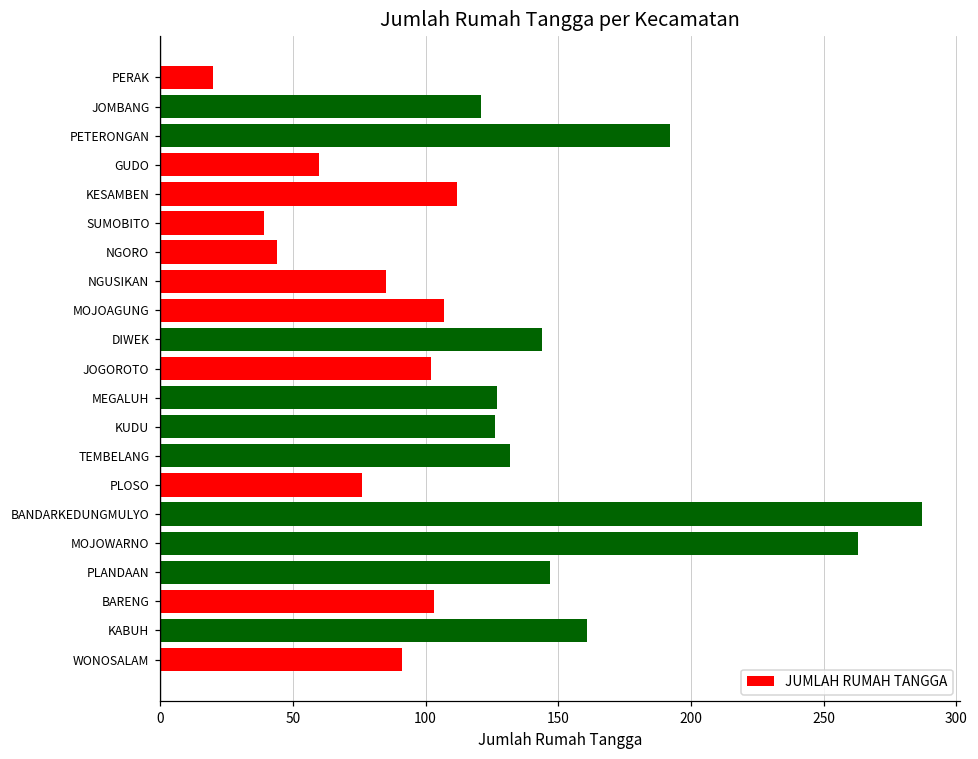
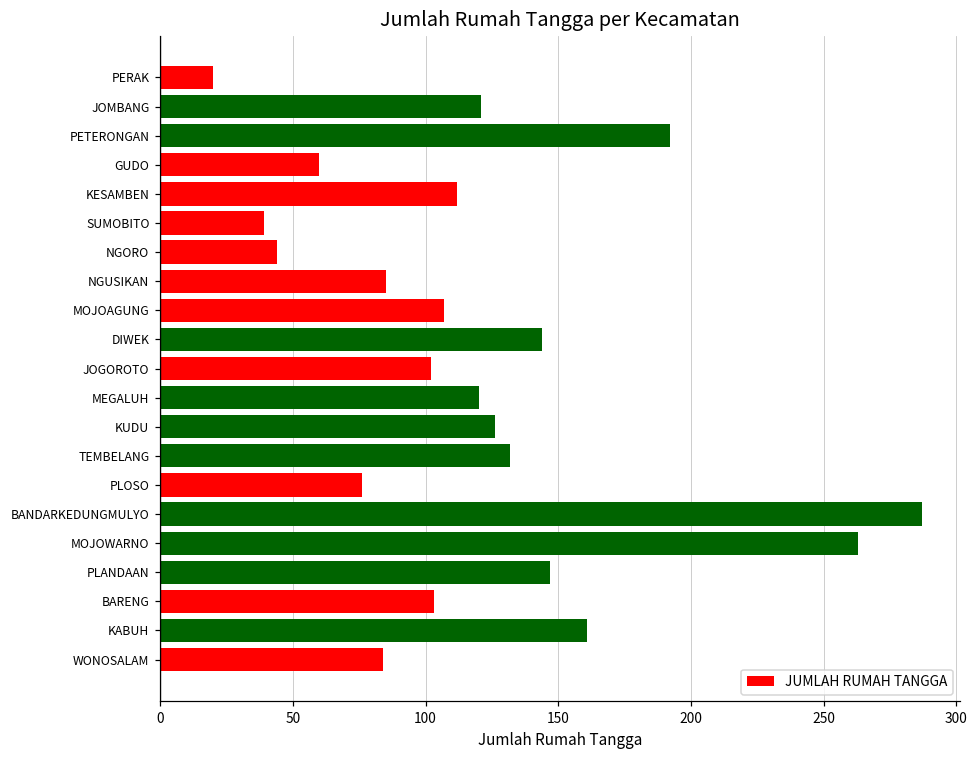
  {
    "PERAK": 20,
    "JOMBANG": 121,
    "PETERONGAN": 192,
    "GUDO": 60,
    "KESAMBEN": 112,
    "SUMOBITO": 39,
    "NGORO": 44,
    "NGUSIKAN": 85,
    "MOJOAGUNG": 107,
    "DIWEK": 144,
    "JOGOROTO": 102,
-   "MEGALUH": 127,
+   "MEGALUH": 120,
    "KUDU": 126,
    "TEMBELANG": 132,
    "PLOSO": 76,
    "BANDARKEDUNGMULYO": 287,
    "MOJOWARNO": 263,
    "PLANDAAN": 147,
    "BARENG": 103,
    "KABUH": 161,
-   "WONOSALAM": 91
+   "WONOSALAM": 84
  }
